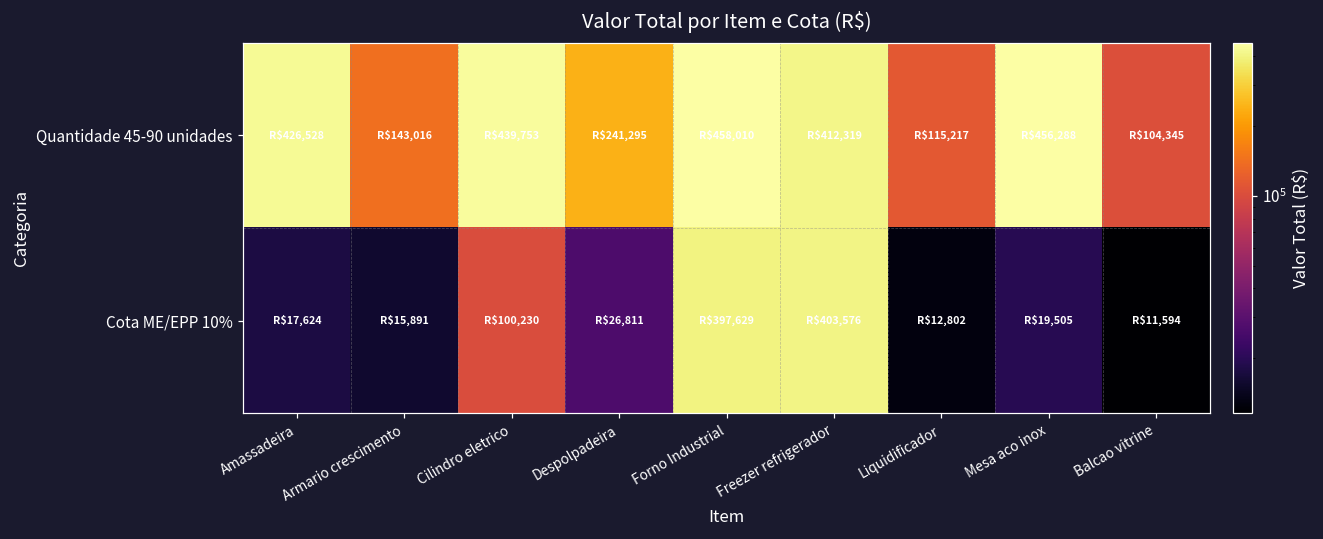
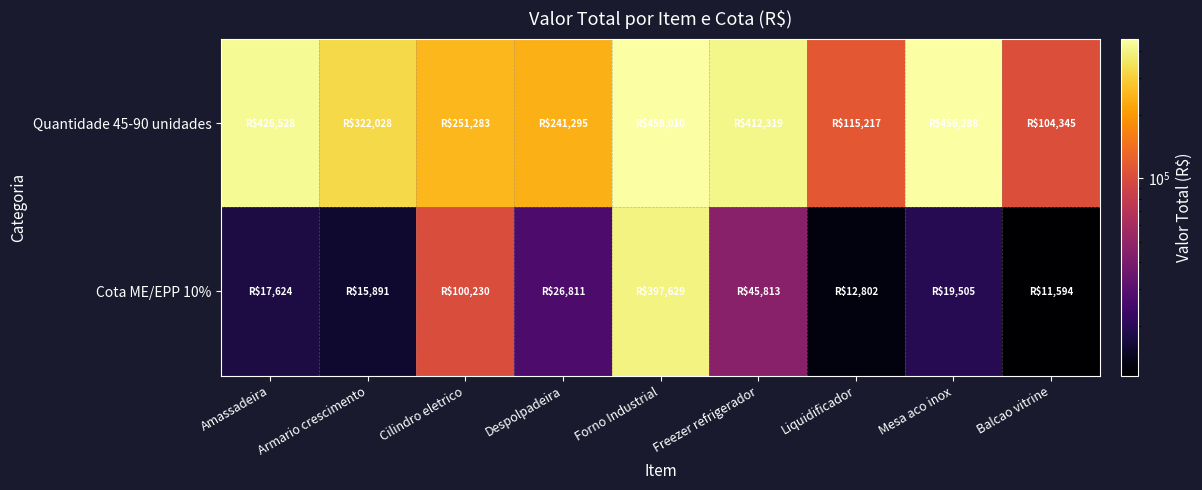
  {
    "Quantidade 45-90 unidades": {
      "Amassadeira": "$426,528",
-     "Armario crescimento": "$143,016",
-     "Cilindro eletrico": "$439,753",
+     "Armario crescimento": "$322,028",
+     "Cilindro eletrico": "$251,283",
      "Despolpadeira": "$241,295",
      "Forno Industrial": "$458,010",
      "Freezer refrigerador": "$412,319",
      "Liquidificador": "$115,217",
      "Mesa aco inox": "$456,288",
      "Balcao vitrine": "$104,345"
    },
    "Cota ME/EPP 10%": {
      "Amassadeira": "$17,624",
      "Armario crescimento": "$15,891",
      "Cilindro eletrico": "$100,230",
      "Despolpadeira": "$26,811",
      "Forno Industrial": "$397,629",
-     "Freezer refrigerador": "$403,576",
+     "Freezer refrigerador": "$45,813",
      "Liquidificador": "$12,802",
      "Mesa aco inox": "$19,505",
      "Balcao vitrine": "$11,594"
    }
  }
